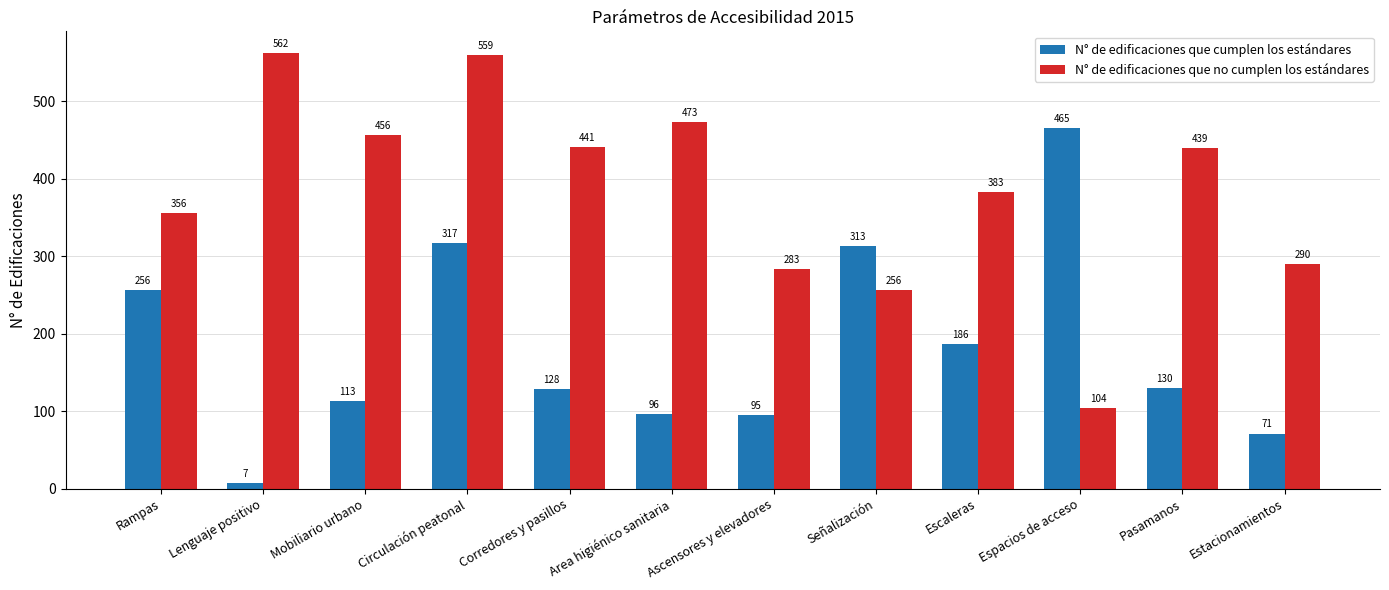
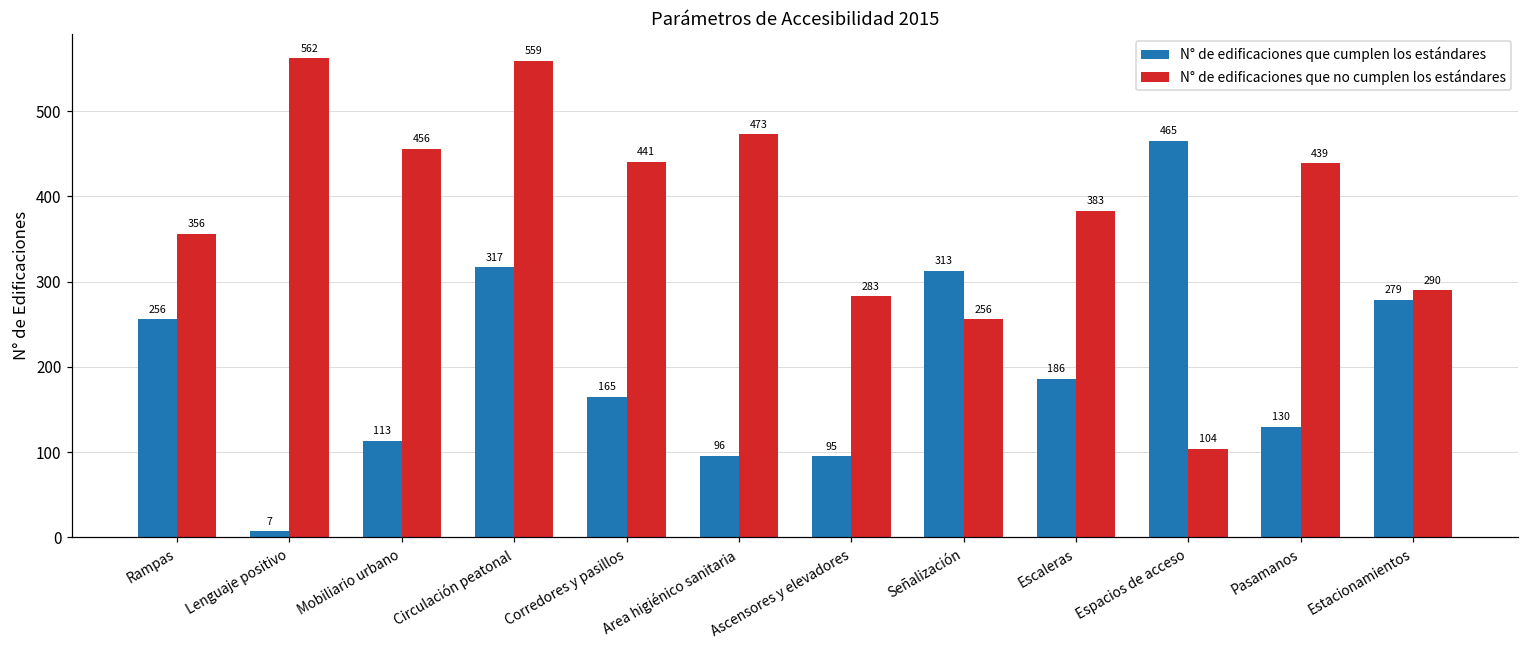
  {
    "N° de edificaciones que cumplen los estándares": {
      "Rampas": 256,
      "Lenguaje positivo": 7,
      "Mobiliario urbano": 113,
      "Circulación peatonal": 317,
-     "Corredores y pasillos": 128,
+     "Corredores y pasillos": 165,
      "Area higiénico sanitaria": 96,
      "Ascensores y elevadores": 95,
      "Señalización": 313,
      "Escaleras": 186,
      "Espacios de acceso": 465,
      "Pasamanos": 130,
-     "Estacionamientos": 71
+     "Estacionamientos": 279
    },
    "N° de edificaciones que no cumplen los estándares": {
      "Rampas": 356,
      "Lenguaje positivo": 562,
      "Mobiliario urbano": 456,
      "Circulación peatonal": 559,
      "Corredores y pasillos": 441,
      "Area higiénico sanitaria": 473,
      "Ascensores y elevadores": 283,
      "Señalización": 256,
      "Escaleras": 383,
      "Espacios de acceso": 104,
      "Pasamanos": 439,
      "Estacionamientos": 290
    }
  }
